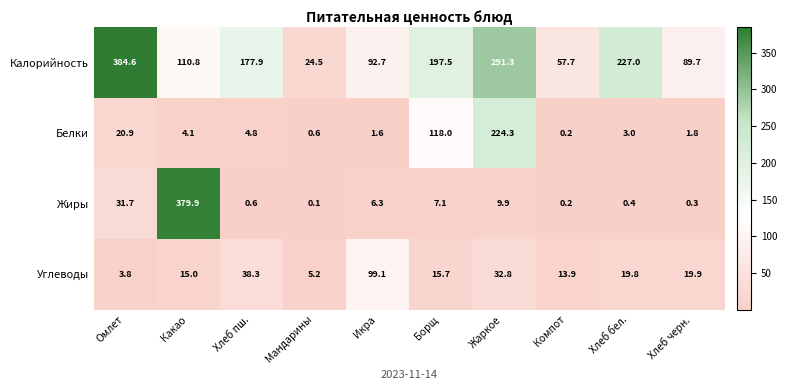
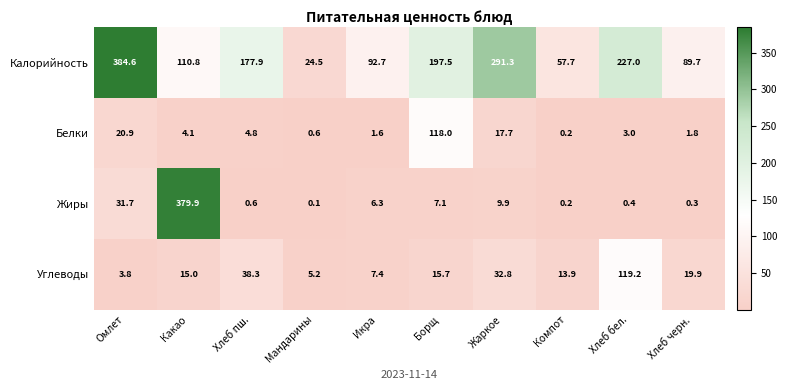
  {
    "Калорийность": {
      "Омлет": 384.6,
      "Какао": 110.8,
      "Хлеб пш.": 177.9,
      "Мандарины": 24.5,
      "Икра": 92.7,
      "Борщ": 197.5,
      "Жаркое": 291.3,
      "Компот": 57.7,
      "Хлеб бел.": 227.0,
      "Хлеб черн.": 89.7
    },
    "Белки": {
      "Омлет": 20.9,
      "Какао": 4.1,
      "Хлеб пш.": 4.8,
      "Мандарины": 0.6,
      "Икра": 1.6,
      "Борщ": 118.0,
-     "Жаркое": 224.3,
+     "Жаркое": 17.7,
      "Компот": 0.2,
      "Хлеб бел.": 3.0,
      "Хлеб черн.": 1.8
    },
    "Жиры": {
      "Омлет": 31.7,
      "Какао": 379.9,
      "Хлеб пш.": 0.6,
      "Мандарины": 0.1,
      "Икра": 6.3,
      "Борщ": 7.1,
      "Жаркое": 9.9,
      "Компот": 0.2,
      "Хлеб бел.": 0.4,
      "Хлеб черн.": 0.3
    },
    "Углеводы": {
      "Омлет": 3.8,
      "Какао": 15.0,
      "Хлеб пш.": 38.3,
      "Мандарины": 5.2,
-     "Икра": 99.1,
+     "Икра": 7.4,
      "Борщ": 15.7,
      "Жаркое": 32.8,
      "Компот": 13.9,
-     "Хлеб бел.": 19.8,
+     "Хлеб бел.": 119.2,
      "Хлеб черн.": 19.9
    }
  }
